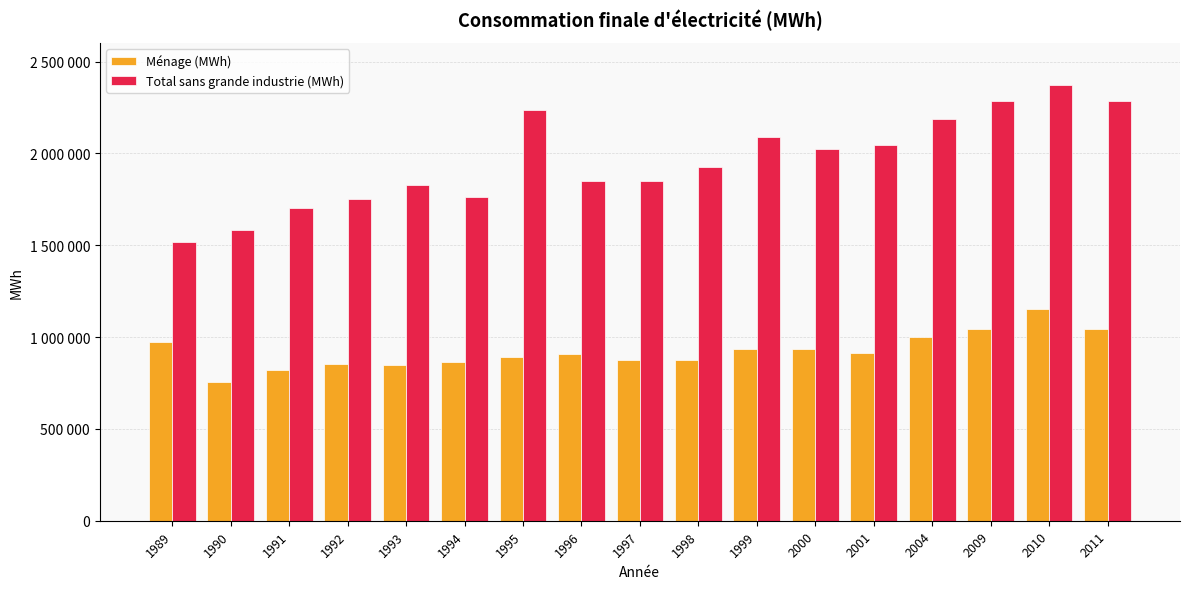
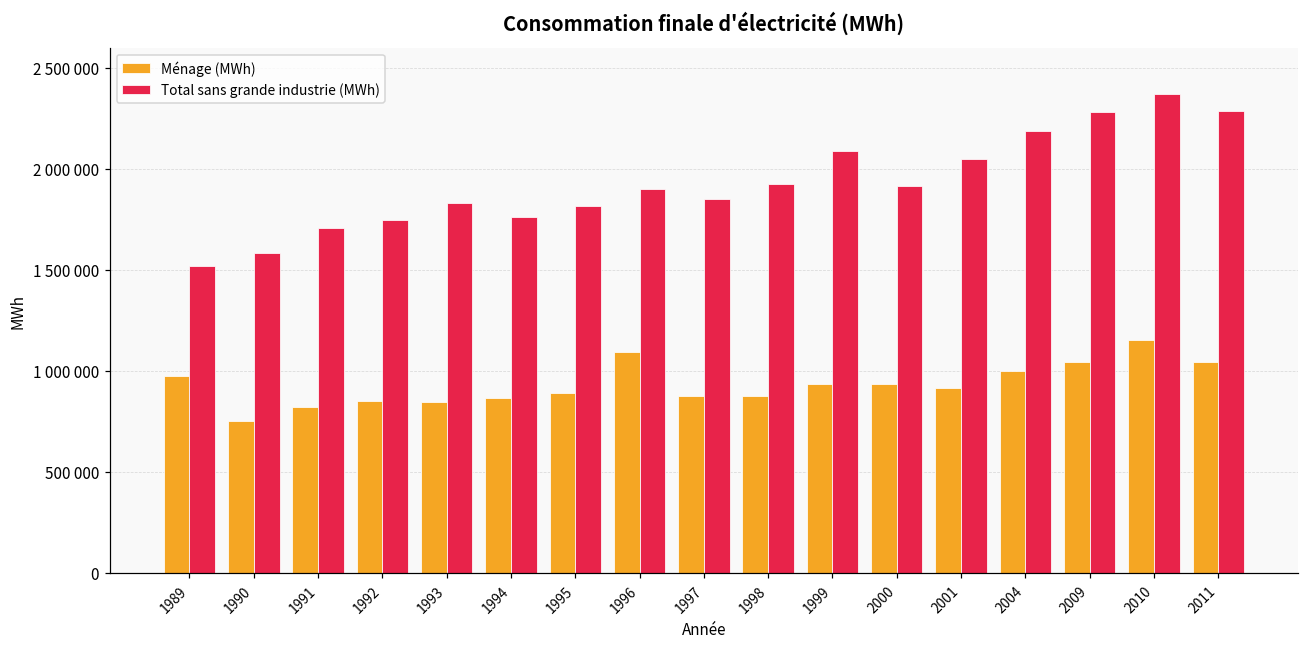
  {
    "Ménage (MWh)": {
      "1989": 970000,
      "1990": 750000,
      "1991": 820000,
      "1992": 850000,
      "1993": 850000,
      "1994": 870000,
      "1995": 890000,
-     "1996": 910000,
+     "1996": 1090000,
      "1997": 880000,
      "1998": 880000,
      "1999": 930000,
      "2000": 930000,
      "2001": 920000,
      "2004": 1000000,
      "2009": 1040000,
      "2010": 1150000,
      "2011": 1050000
    },
    "Total sans grande industrie (MWh)": {
      "1989": 1520000,
      "1990": 1580000,
      "1991": 1700000,
      "1992": 1750000,
      "1993": 1830000,
      "1994": 1760000,
-     "1995": 2240000,
-     "1996": 1850000,
+     "1995": 1820000,
+     "1996": 1900000,
      "1997": 1850000,
      "1998": 1920000,
      "1999": 2090000,
-     "2000": 2020000,
+     "2000": 1910000,
      "2001": 2050000,
      "2004": 2190000,
      "2009": 2280000,
      "2010": 2370000,
      "2011": 2290000
    }
  }
